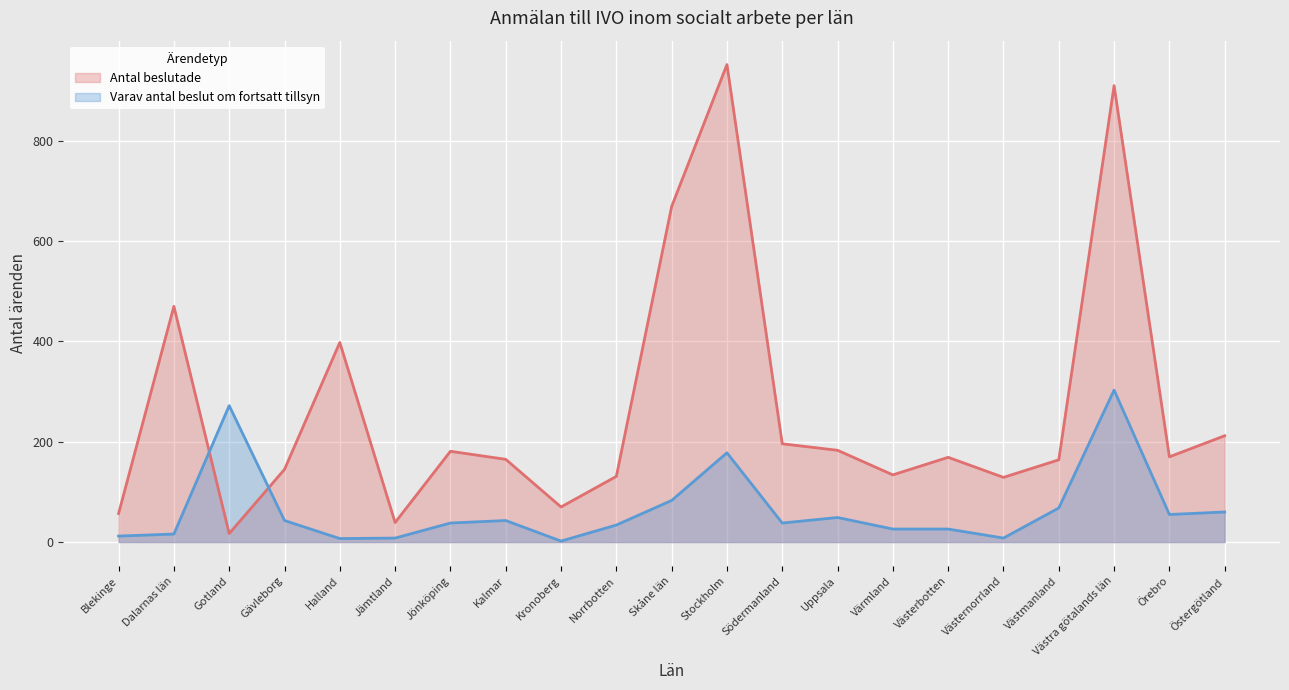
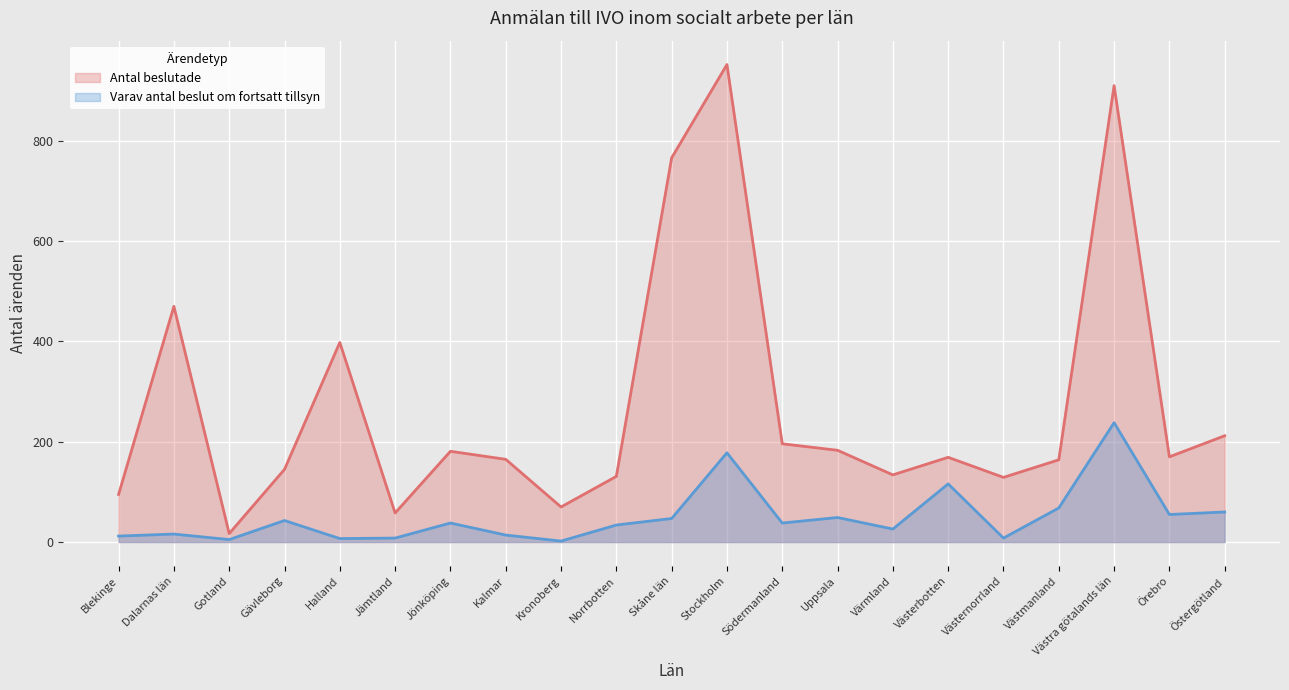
  {
    "Antal beslutade": {
-     "Blekinge": 60,
+     "Blekinge": 100,
      "Dalarnas län": 470,
      "Gotland": 20,
      "Gävleborg": 150,
      "Halland": 400,
-     "Jämtland": 40,
+     "Jämtland": 60,
      "Jönköping": 180,
      "Kalmar": 170,
      "Kronoberg": 70,
      "Norrbotten": 130,
-     "Skåne län": 670,
+     "Skåne län": 770,
      "Stockholm": 950,
      "Södermanland": 200,
      "Uppsala": 180,
      "Värmland": 130,
      "Västerbotten": 170,
      "Västernorrland": 130,
      "Västmanland": 160,
      "Västra götalands län": 910,
      "Örebro": 170,
      "Östergötland": 210
    },
    "Varav antal beslut om fortsatt tillsyn": {
      "Blekinge": 10,
      "Dalarnas län": 20,
-     "Gotland": 270,
+     "Gotland": 10,
      "Gävleborg": 40,
      "Halland": 10,
      "Jämtland": 10,
      "Jönköping": 40,
-     "Kalmar": 40,
+     "Kalmar": 10,
      "Kronoberg": 0,
      "Norrbotten": 30,
-     "Skåne län": 80,
+     "Skåne län": 50,
      "Stockholm": 180,
      "Södermanland": 40,
      "Uppsala": 50,
      "Värmland": 30,
-     "Västerbotten": 30,
+     "Västerbotten": 120,
      "Västernorrland": 10,
      "Västmanland": 70,
-     "Västra götalands län": 300,
+     "Västra götalands län": 240,
      "Örebro": 60,
      "Östergötland": 60
    }
  }
